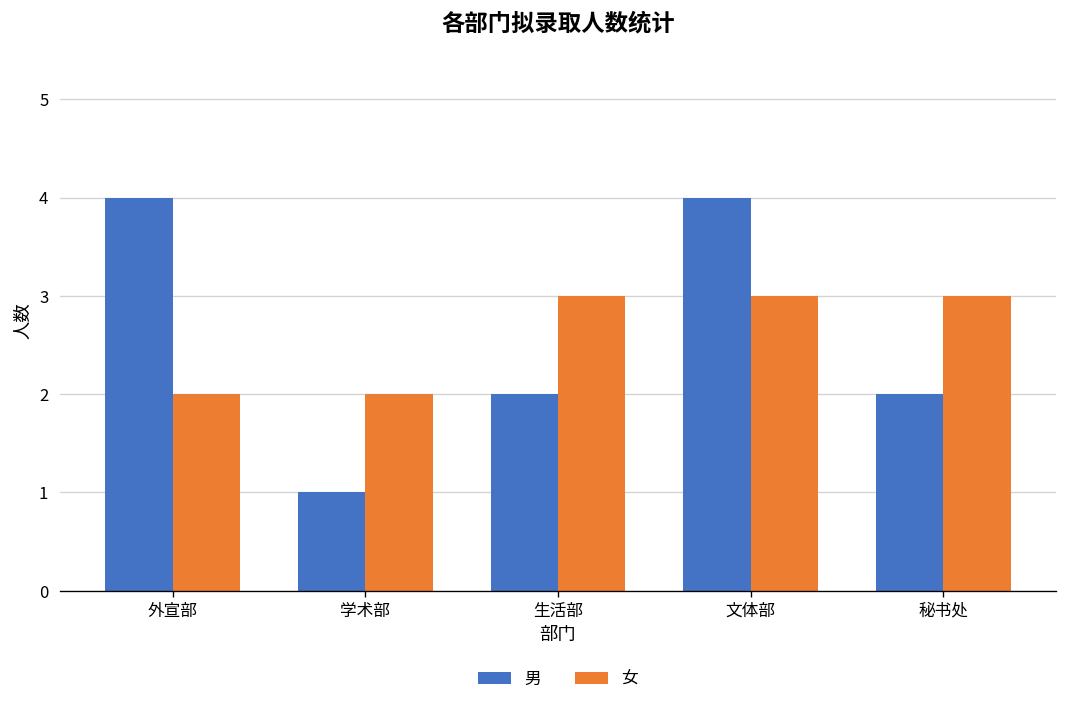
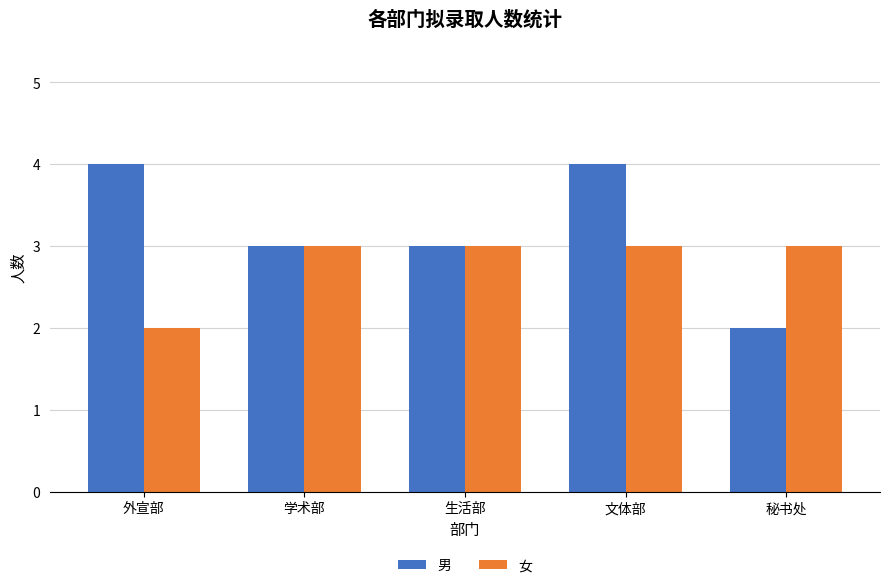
  {
    "男": {
      "外宣部": 4,
-     "学术部": 1,
-     "生活部": 2,
+     "学术部": 3,
+     "生活部": 3,
      "文体部": 4,
      "秘书处": 2
    },
    "女": {
      "外宣部": 2,
-     "学术部": 2,
+     "学术部": 3,
      "生活部": 3,
      "文体部": 3,
      "秘书处": 3
    }
  }
